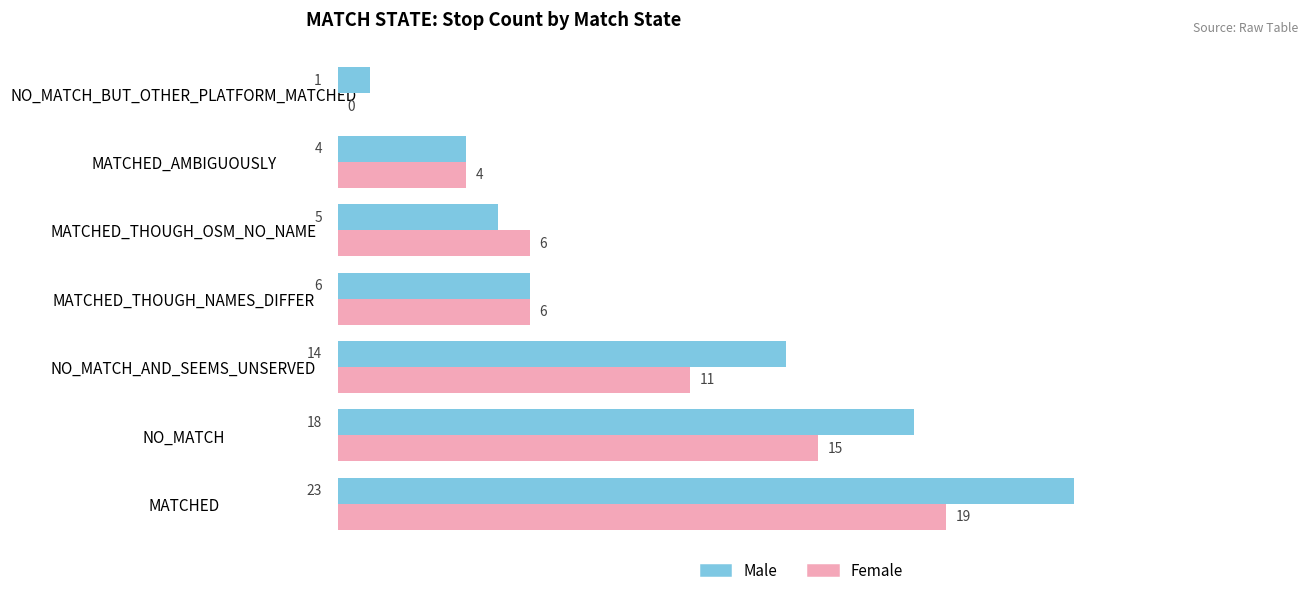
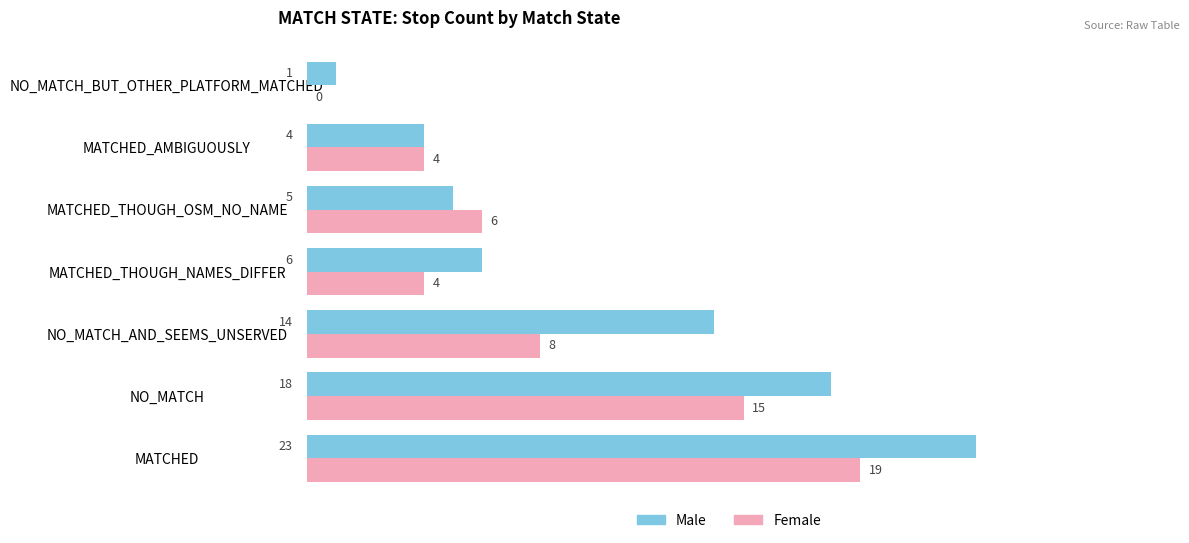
  {
    "Female": {
      "NO_MATCH_BUT_OTHER_PLATFORM_MATCHED": 0,
      "MATCHED_AMBIGUOUSLY": 4,
      "MATCHED_THOUGH_OSM_NO_NAME": 6,
-     "MATCHED_THOUGH_NAMES_DIFFER": 6,
-     "NO_MATCH_AND_SEEMS_UNSERVED": 11,
+     "MATCHED_THOUGH_NAMES_DIFFER": 4,
+     "NO_MATCH_AND_SEEMS_UNSERVED": 8,
      "NO_MATCH": 15,
      "MATCHED": 19
    }
  }
